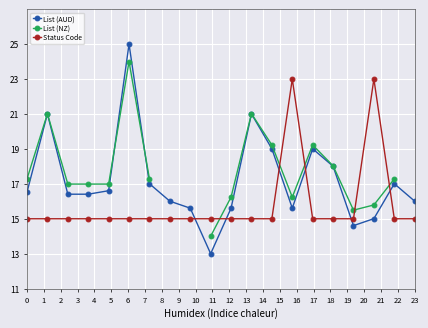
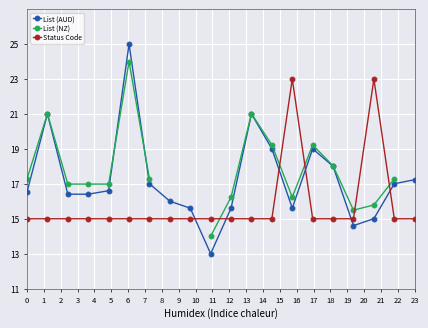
  {
    "List (AUD)": {
      "0": 16.5,
-     "23": 16.0
+     "23": 17.2
    },
    "List (NZ)": {
      "0": 17.3
    },
    "Status Code": {
      "0": 15.0,
      "23": 15.0
    }
  }
